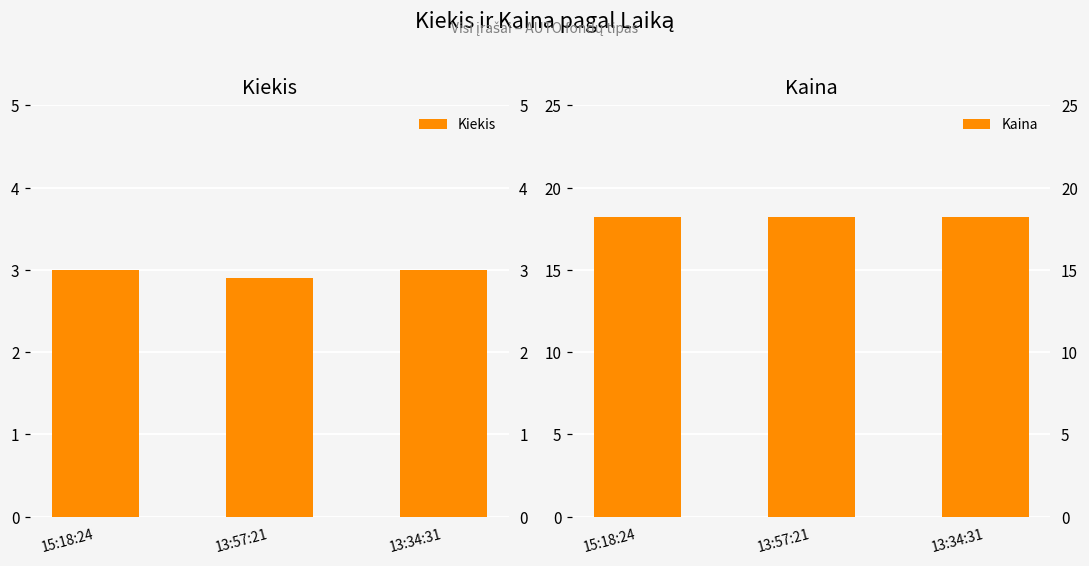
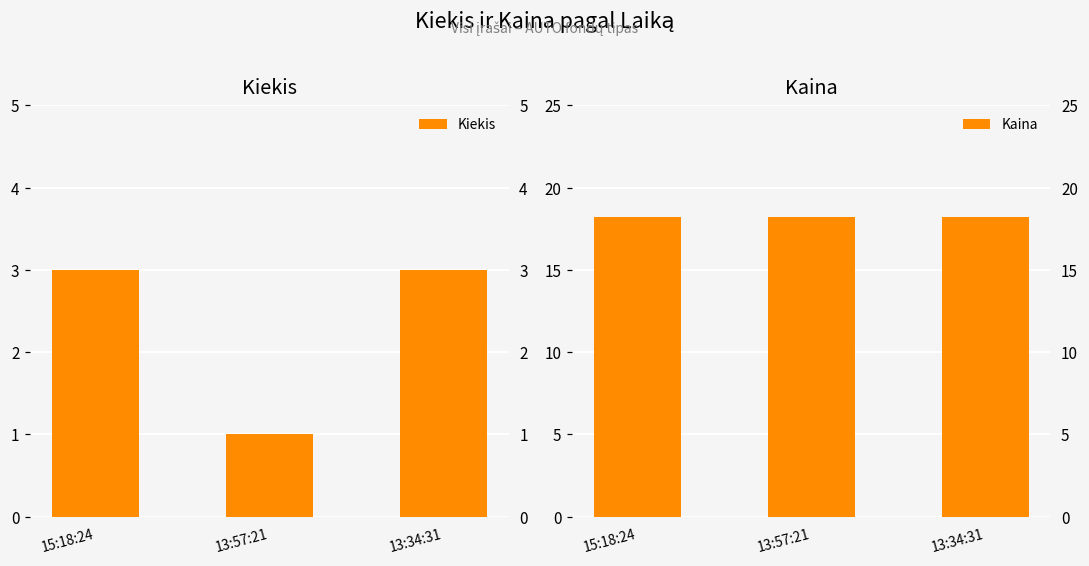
  {
    "Kiekis": {
      "15:18:24": 3.0,
-     "13:57:21": 2.9,
+     "13:57:21": 1.0,
      "13:34:31": 3.0
    },
    "Kaina": {
      "15:18:24": 18.2,
      "13:57:21": 18.2,
      "13:34:31": 18.2
    }
  }
